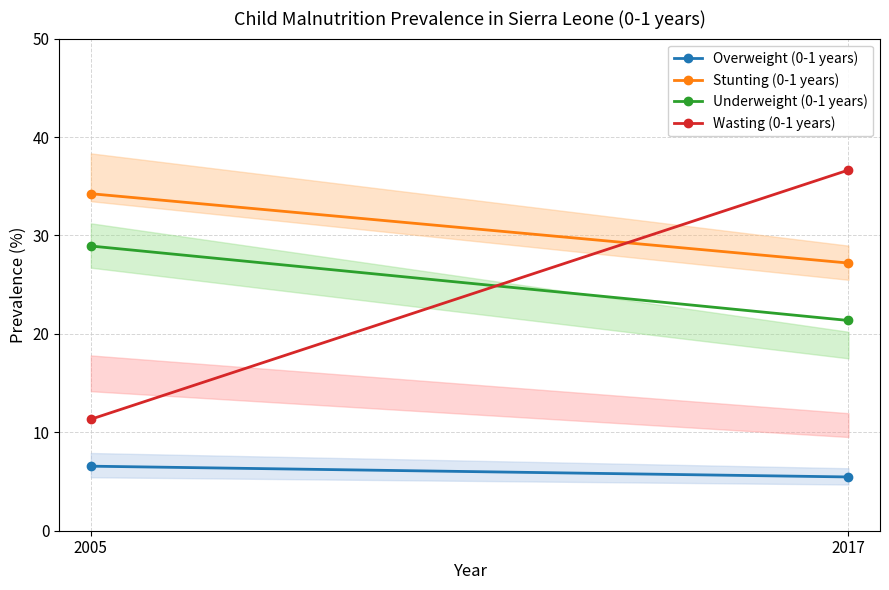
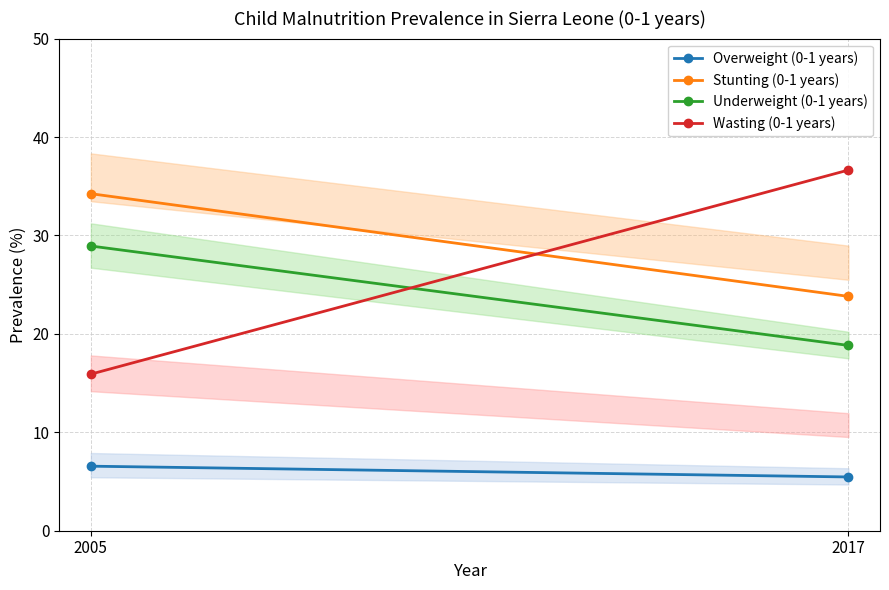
  {
    "Overweight (0-1 years)": {
      "2005": 7,
      "2017": 5
    },
    "Stunting (0-1 years)": {
      "2005": 34,
-     "2017": 27
+     "2017": 24
    },
    "Underweight (0-1 years)": {
      "2005": 29,
-     "2017": 21
+     "2017": 19
    },
    "Wasting (0-1 years)": {
-     "2005": 11,
+     "2005": 16,
      "2017": 37
    }
  }
